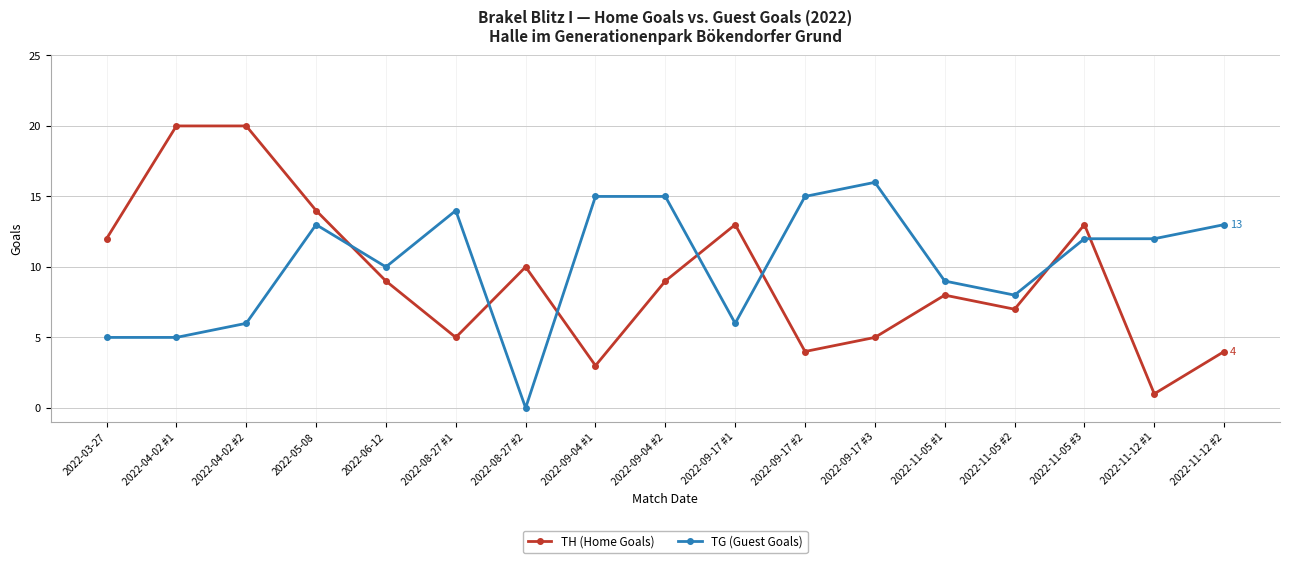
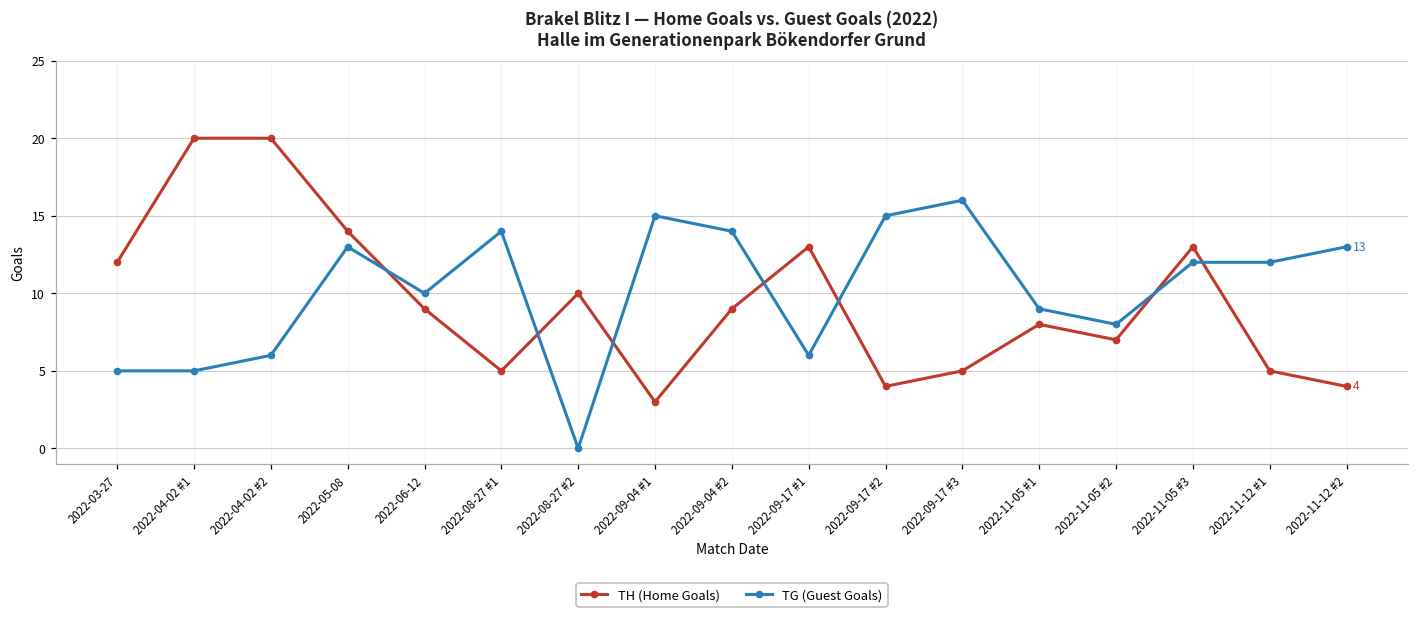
  {
    "TH (Home Goals)": {
      "2022-03-27": 12,
      "2022-04-02 #1": 20,
      "2022-04-02 #2": 20,
      "2022-05-08": 14,
      "2022-06-12": 9,
      "2022-08-27 #1": 5,
      "2022-08-27 #2": 10,
      "2022-09-04 #1": 3,
      "2022-09-04 #2": 9,
      "2022-09-17 #1": 13,
      "2022-09-17 #2": 4,
      "2022-09-17 #3": 5,
      "2022-11-05 #1": 8,
      "2022-11-05 #2": 7,
      "2022-11-05 #3": 13,
-     "2022-11-12 #1": 1
+     "2022-11-12 #1": 5
    },
    "TG (Guest Goals)": {
      "2022-03-27": 5,
      "2022-04-02 #1": 5,
      "2022-04-02 #2": 6,
      "2022-05-08": 13,
      "2022-06-12": 10,
      "2022-08-27 #1": 14,
      "2022-08-27 #2": 0,
      "2022-09-04 #1": 15,
-     "2022-09-04 #2": 15,
+     "2022-09-04 #2": 14,
      "2022-09-17 #1": 6,
      "2022-09-17 #2": 15,
      "2022-09-17 #3": 16,
      "2022-11-05 #1": 9,
      "2022-11-05 #2": 8,
      "2022-11-05 #3": 12,
      "2022-11-12 #1": 12
    }
  }
